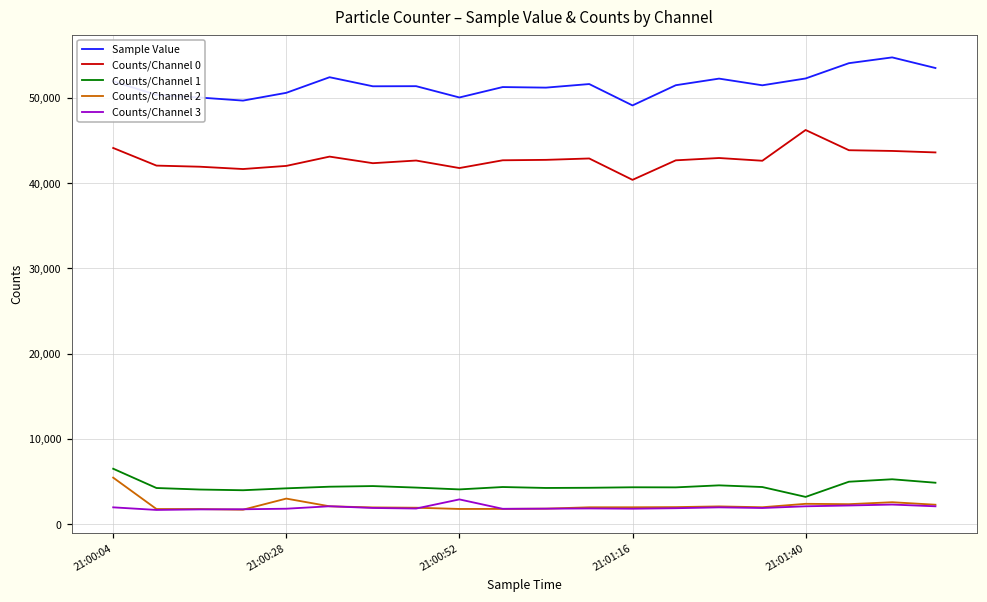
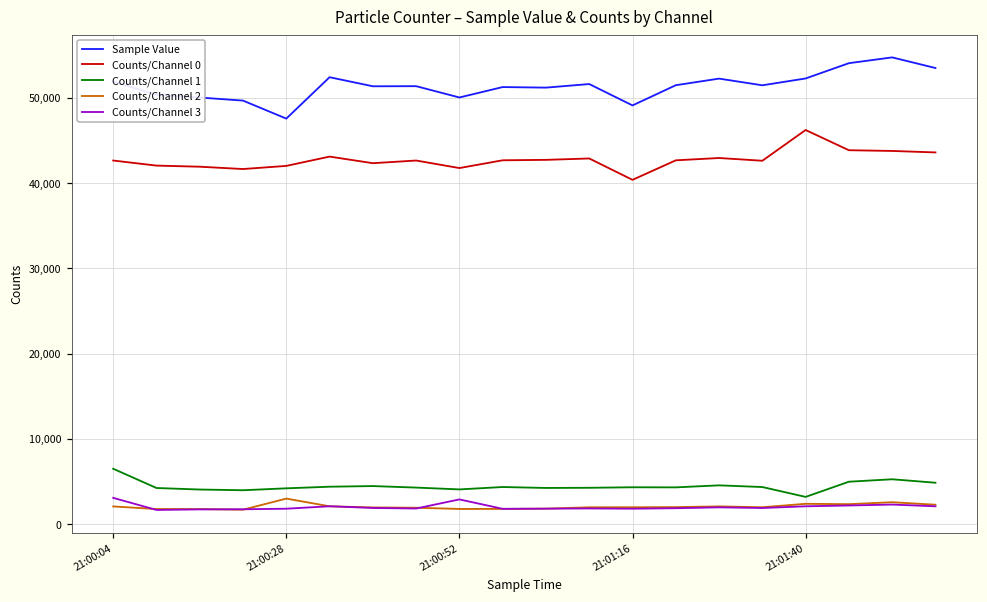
  {
    "Sample Value": {
-     "21:00:28": "51,000",
+     "21:00:28": "48,000",
      "21:00:52": "50,000",
      "21:01:16": "49,000",
      "21:01:40": "52,000"
    },
    "Counts/Channel 0": {
-     "21:00:04": "44,000",
+     "21:00:04": "43,000",
      "21:00:28": "42,000",
      "21:00:52": "42,000",
      "21:01:16": "40,000",
      "21:01:40": "46,000"
    },
    "Counts/Channel 1": {
      "21:00:04": "6,000",
      "21:00:28": "4,000",
      "21:00:52": "4,000",
      "21:01:16": "4,000",
      "21:01:40": "3,000"
    },
    "Counts/Channel 2": {
-     "21:00:04": "5,000",
+     "21:00:04": "2,000",
      "21:00:28": "3,000",
      "21:00:52": "2,000"
    },
    "Counts/Channel 3": {
-     "21:00:04": "2,000",
+     "21:00:04": "3,000",
      "21:00:28": "2,000",
      "21:00:52": "3,000"
    }
  }
